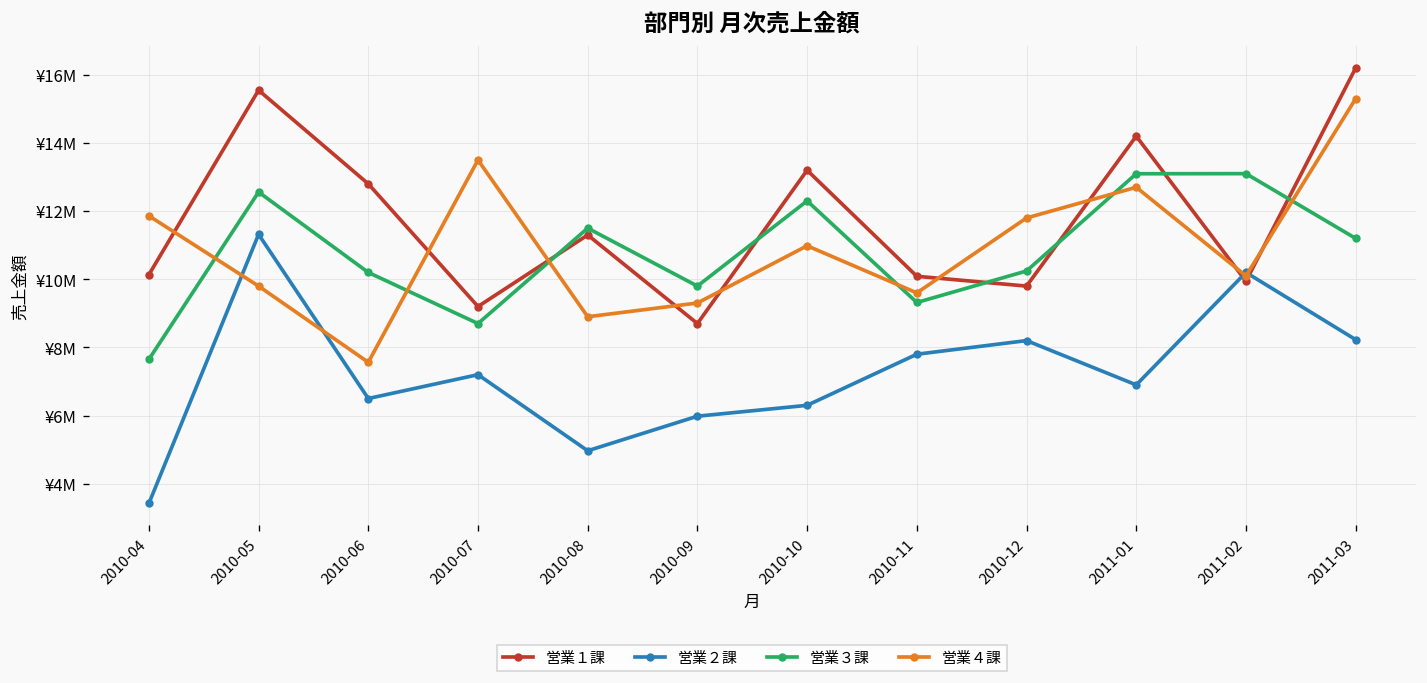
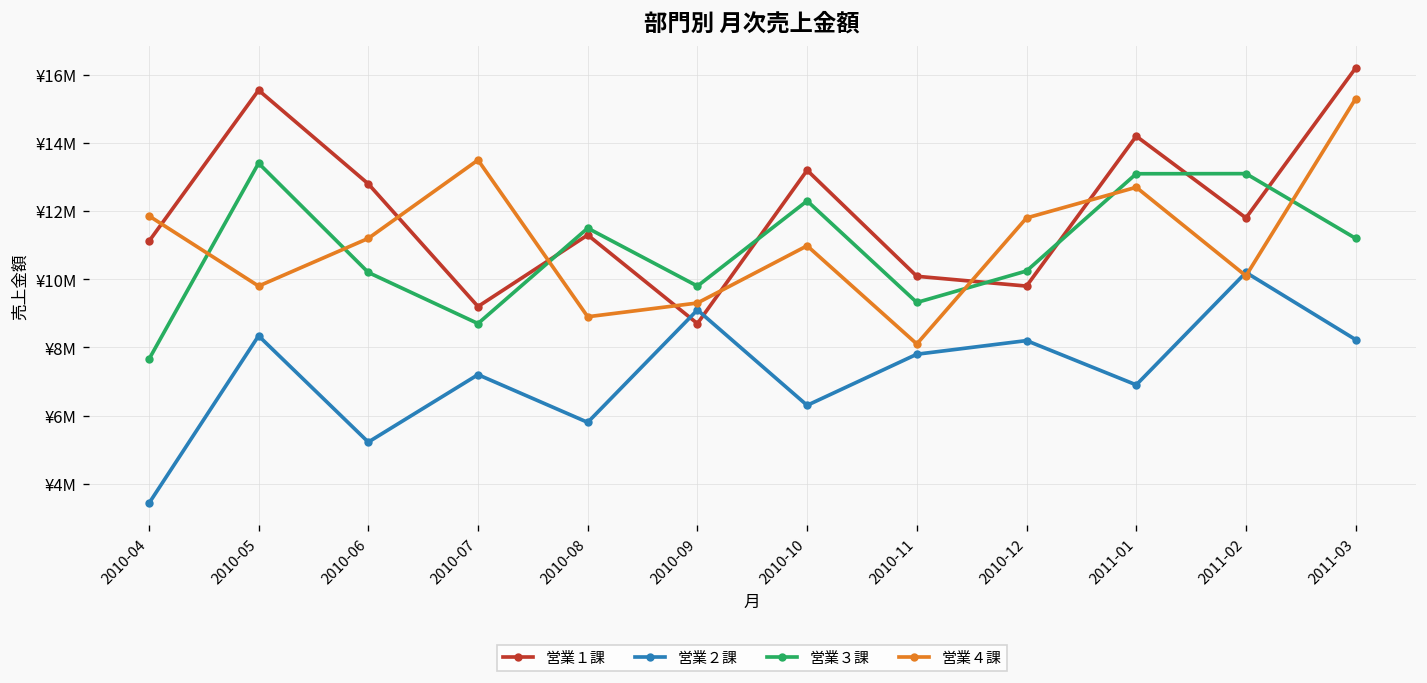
  {
    "営業１課": {
-     "2010-04": "¥10100000",
+     "2010-04": "¥11100000",
      "2010-05": "¥15500000",
      "2010-06": "¥12800000",
      "2010-07": "¥9200000",
      "2010-08": "¥11300000",
      "2010-09": "¥8700000",
      "2010-10": "¥13200000",
      "2010-11": "¥10100000",
      "2010-12": "¥9800000",
      "2011-01": "¥14200000",
-     "2011-02": "¥9900000",
+     "2011-02": "¥11800000",
      "2011-03": "¥16200000"
    },
    "営業２課": {
      "2010-04": "¥3400000",
-     "2010-05": "¥11300000",
-     "2010-06": "¥6500000",
+     "2010-05": "¥8300000",
+     "2010-06": "¥5200000",
      "2010-07": "¥7200000",
-     "2010-08": "¥5000000",
-     "2010-09": "¥6000000",
+     "2010-08": "¥5800000",
+     "2010-09": "¥9100000",
      "2010-10": "¥6300000",
      "2010-11": "¥7800000",
      "2010-12": "¥8200000",
      "2011-01": "¥6900000",
      "2011-02": "¥10200000",
      "2011-03": "¥8200000"
    },
    "営業３課": {
      "2010-04": "¥7600000",
-     "2010-05": "¥12600000",
+     "2010-05": "¥13400000",
      "2010-06": "¥10200000",
      "2010-07": "¥8700000",
      "2010-08": "¥11500000",
      "2010-09": "¥9800000",
      "2010-10": "¥12300000",
      "2010-11": "¥9300000",
      "2010-12": "¥10200000",
      "2011-01": "¥13100000",
      "2011-02": "¥13100000",
      "2011-03": "¥11200000"
    },
    "営業４課": {
      "2010-04": "¥11900000",
      "2010-05": "¥9800000",
-     "2010-06": "¥7600000",
+     "2010-06": "¥11200000",
      "2010-07": "¥13500000",
      "2010-08": "¥8900000",
      "2010-09": "¥9300000",
      "2010-10": "¥11000000",
-     "2010-11": "¥9600000",
+     "2010-11": "¥8100000",
      "2010-12": "¥11800000",
      "2011-01": "¥12700000",
      "2011-02": "¥10100000",
      "2011-03": "¥15300000"
    }
  }
